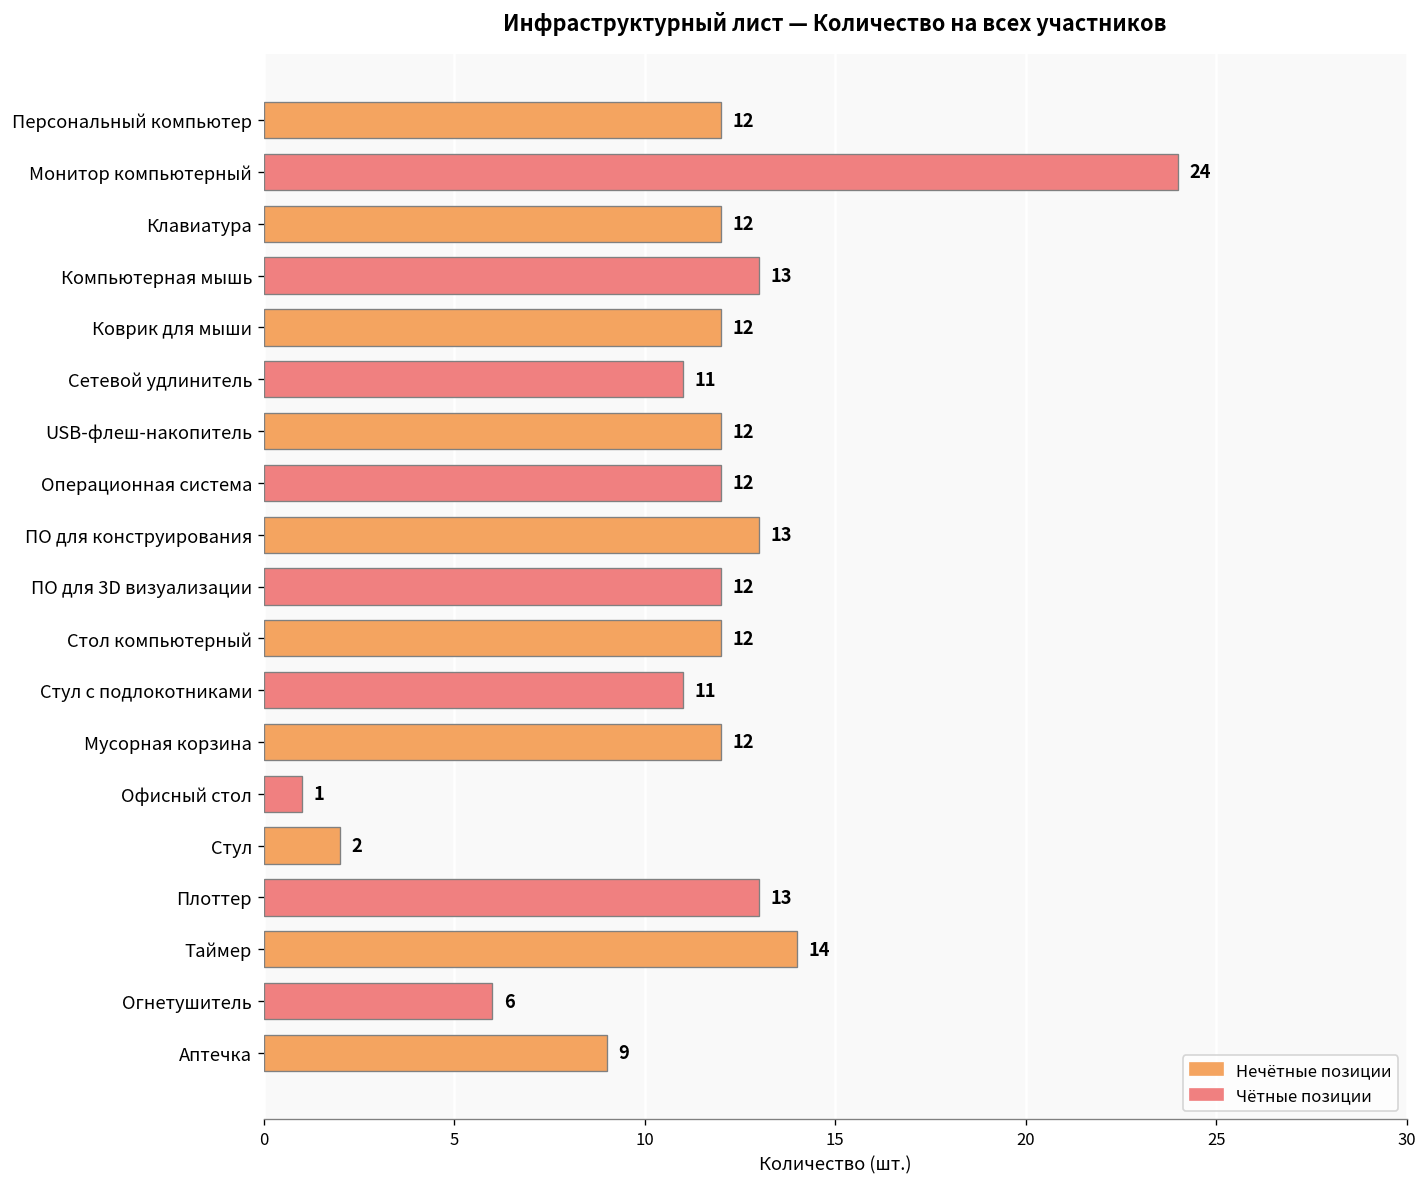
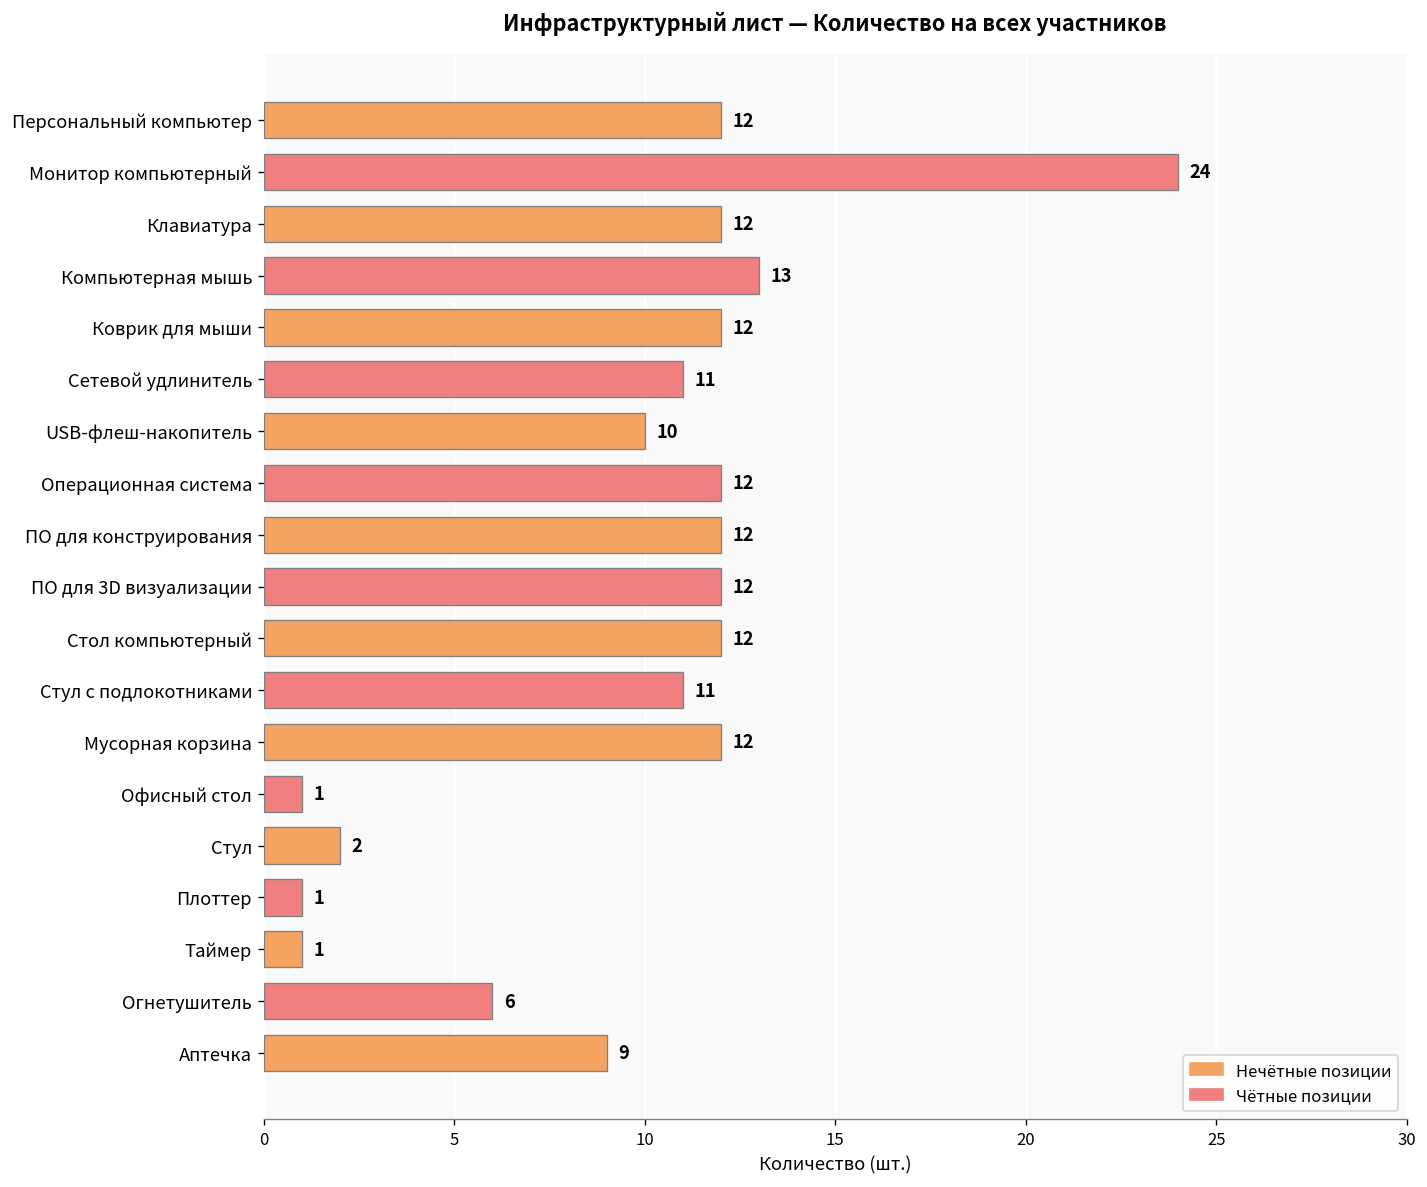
  {
    "Персональный компьютер": 12,
    "Монитор компьютерный": 24,
    "Клавиатура": 12,
    "Компьютерная мышь": 13,
    "Коврик для мыши": 12,
    "Сетевой удлинитель": 11,
-   "USB-флеш-накопитель": 12,
+   "USB-флеш-накопитель": 10,
    "Операционная система": 12,
-   "ПО для конструирования": 13,
+   "ПО для конструирования": 12,
    "ПО для 3D визуализации": 12,
    "Стол компьютерный": 12,
    "Стул с подлокотниками": 11,
    "Мусорная корзина": 12,
    "Офисный стол": 1,
    "Стул": 2,
-   "Плоттер": 13,
-   "Таймер": 14,
+   "Плоттер": 1,
+   "Таймер": 1,
    "Огнетушитель": 6,
    "Аптечка": 9
  }
